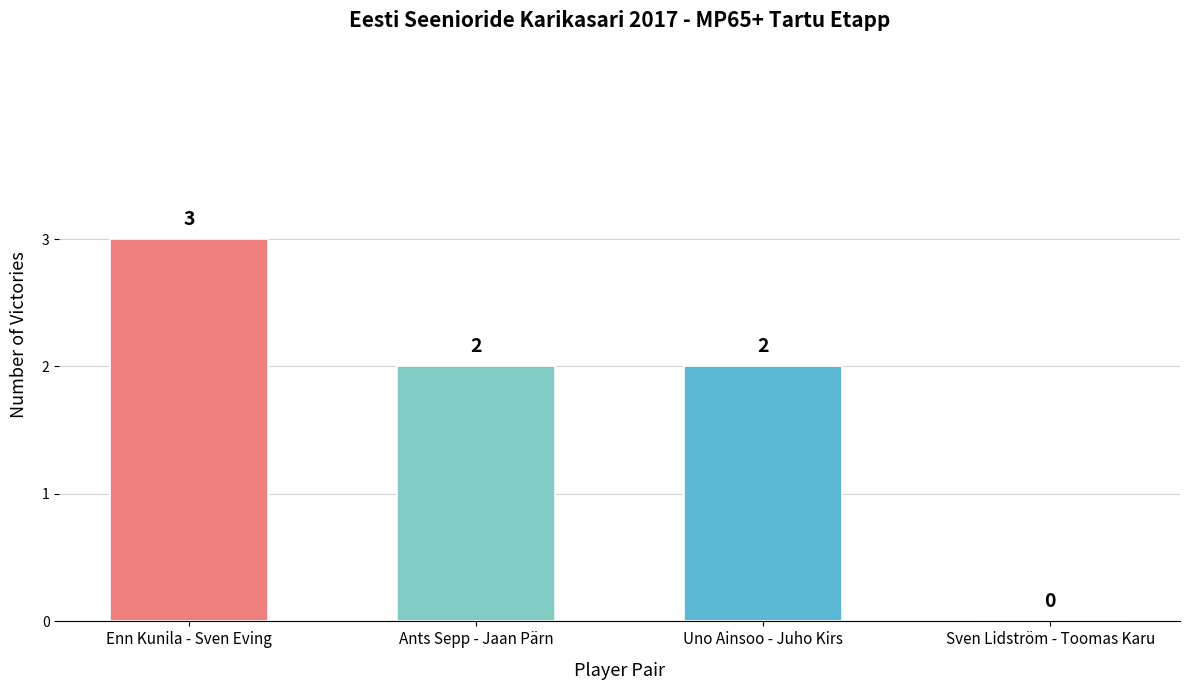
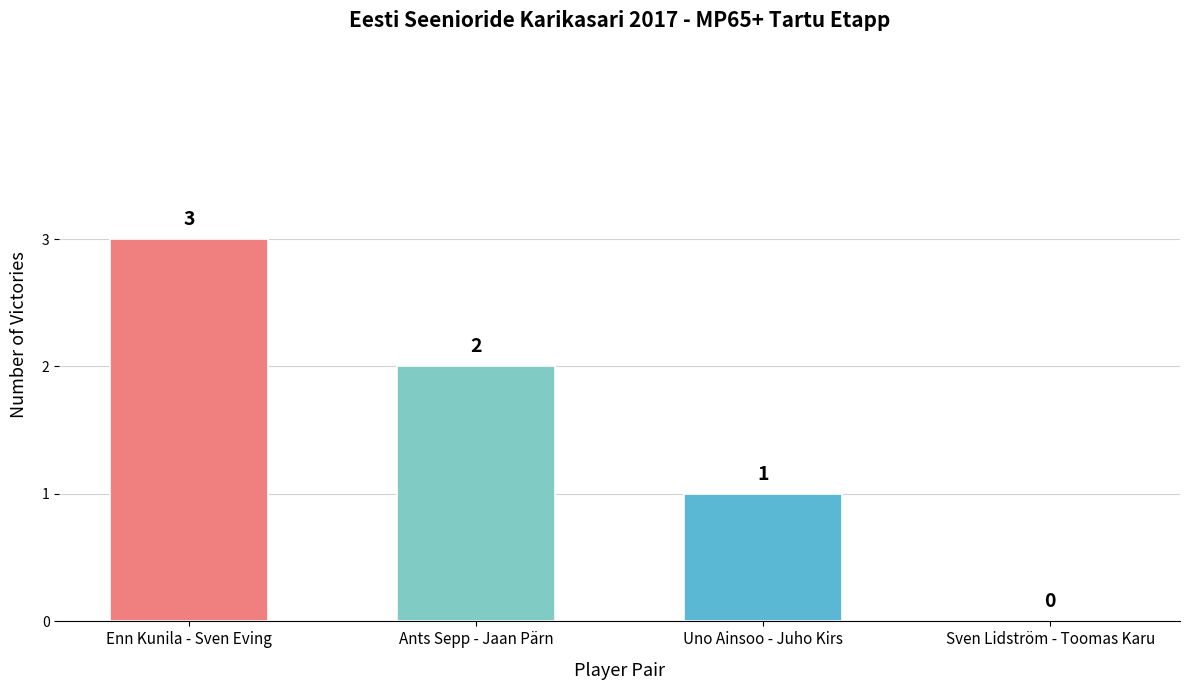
  {
    "Enn Kunila - Sven Eving": 3,
    "Ants Sepp - Jaan Pärn": 2,
-   "Uno Ainsoo - Juho Kirs": 2,
+   "Uno Ainsoo - Juho Kirs": 1,
    "Sven Lidström - Toomas Karu": 0
  }
